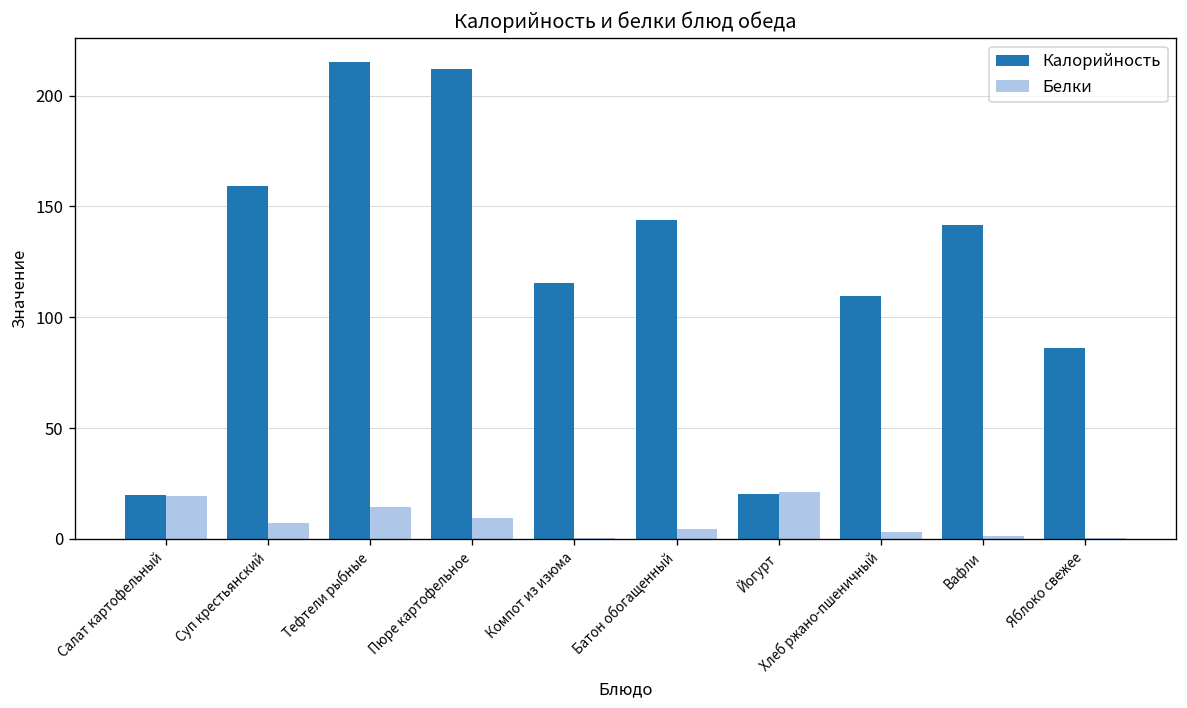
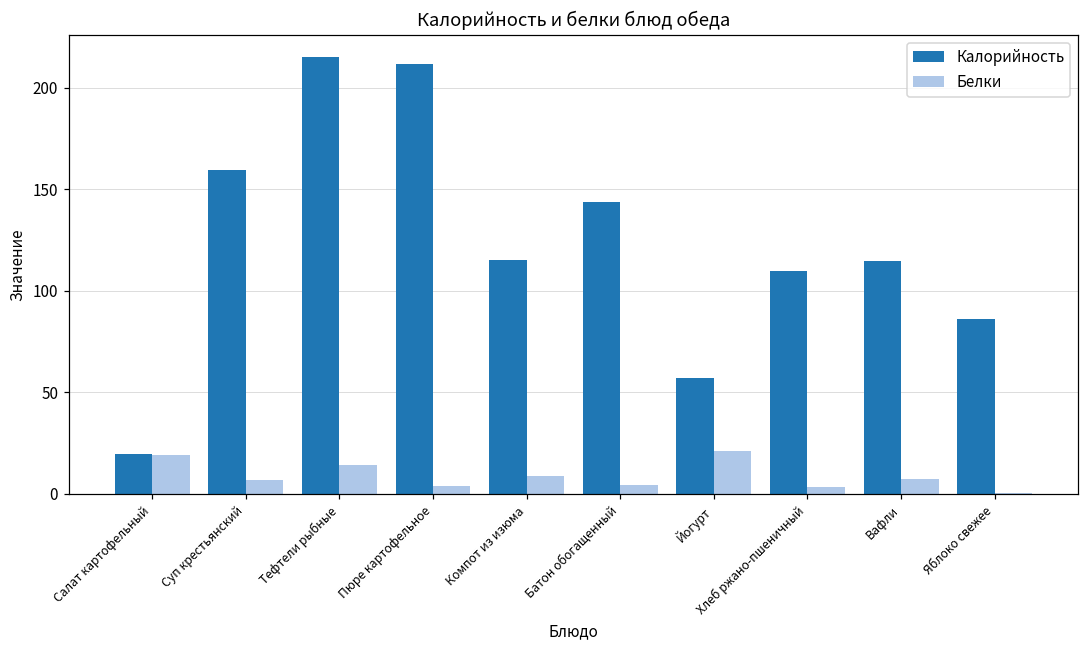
  {
    "Калорийность": {
      "Салат картофельный": 20,
      "Суп крестьянский": 159,
      "Тефтели рыбные": 215,
      "Пюре картофельное": 212,
      "Компот из изюма": 115,
      "Батон обогащенный": 144,
-     "Йогурт": 20,
+     "Йогурт": 57,
      "Хлеб ржано-пшеничный": 110,
-     "Вафли": 141,
+     "Вафли": 115,
      "Яблоко свежее": 86
    },
    "Белки": {
      "Салат картофельный": 19,
      "Суп крестьянский": 7,
      "Тефтели рыбные": 14,
-     "Пюре картофельное": 9,
-     "Компот из изюма": 1,
+     "Пюре картофельное": 4,
+     "Компот из изюма": 9,
      "Батон обогащенный": 4,
      "Йогурт": 21,
      "Хлеб ржано-пшеничный": 3,
-     "Вафли": 1
+     "Вафли": 8
    }
  }
